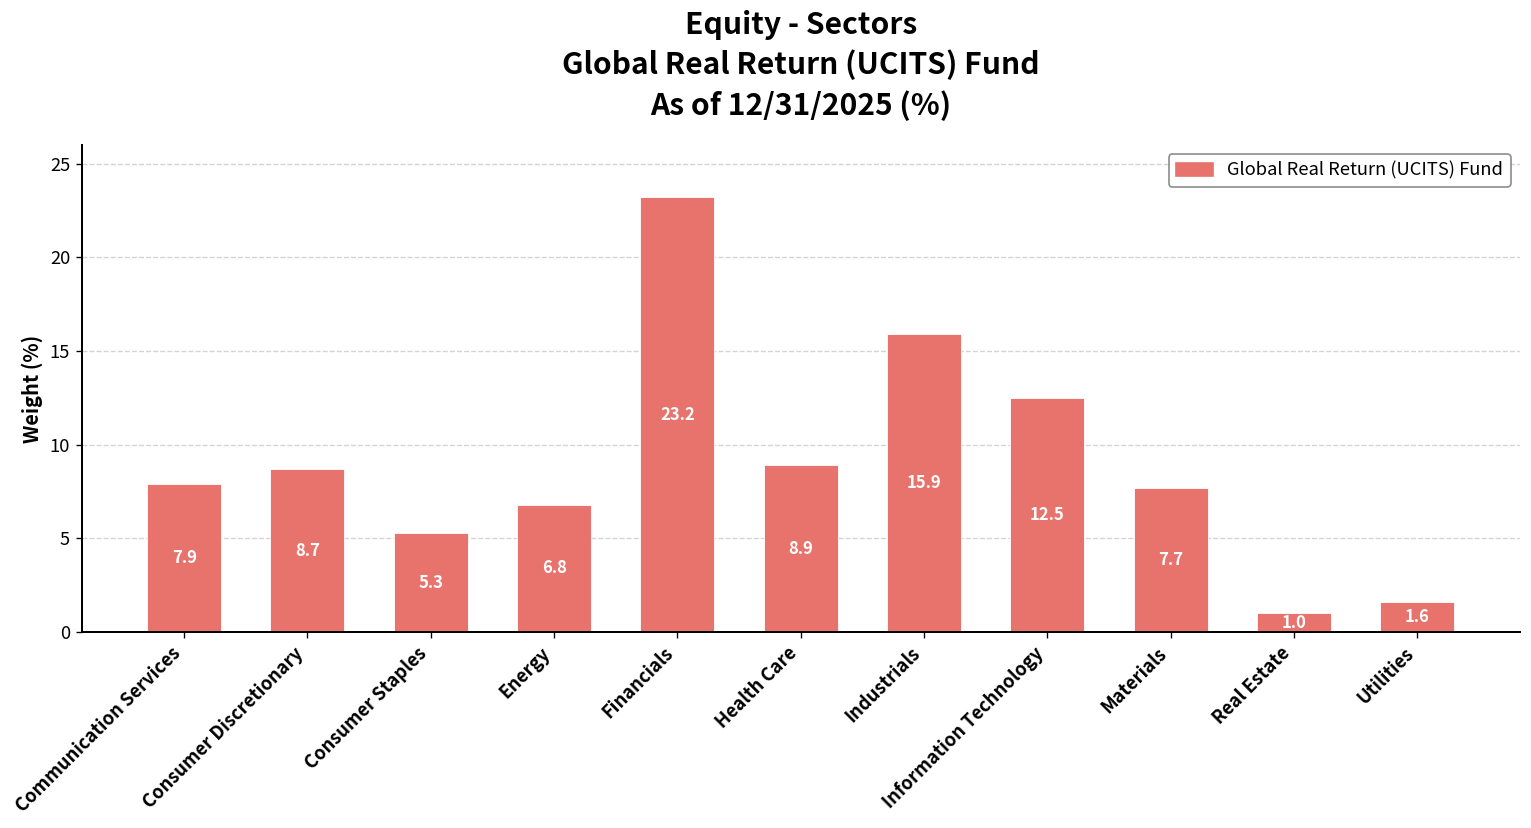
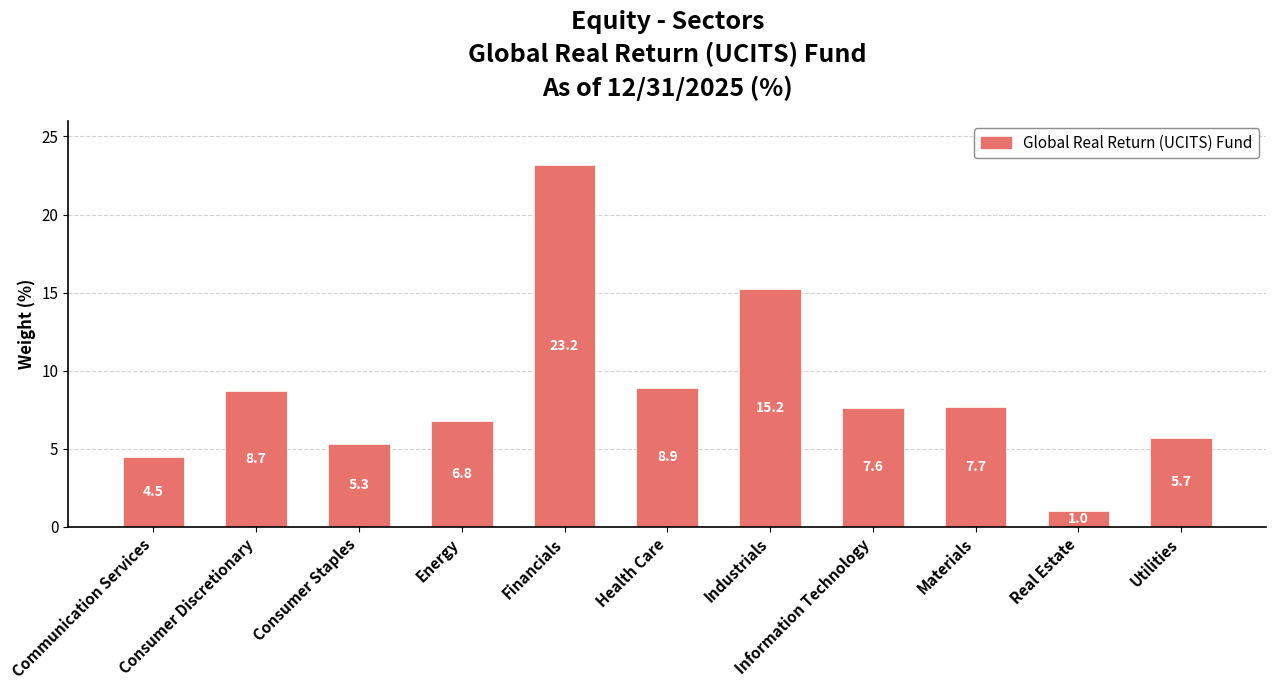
  {
-   "Communication Services": 7.9,
+   "Communication Services": 4.5,
    "Consumer Discretionary": 8.7,
    "Consumer Staples": 5.3,
    "Energy": 6.8,
    "Financials": 23.2,
    "Health Care": 8.9,
-   "Industrials": 15.9,
-   "Information Technology": 12.5,
+   "Industrials": 15.2,
+   "Information Technology": 7.6,
    "Materials": 7.7,
    "Real Estate": 1.0,
-   "Utilities": 1.6
+   "Utilities": 5.7
  }
